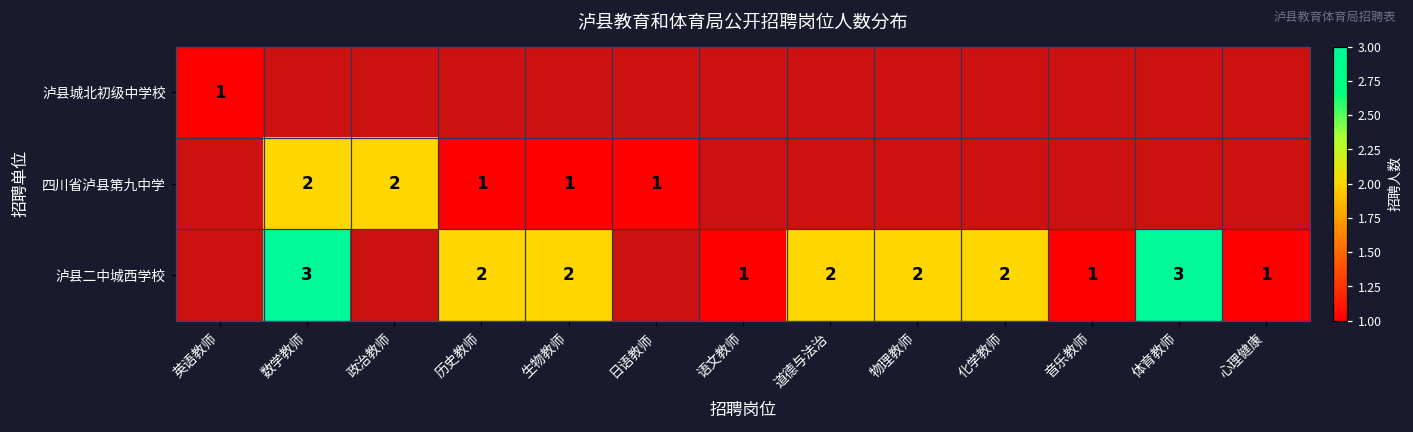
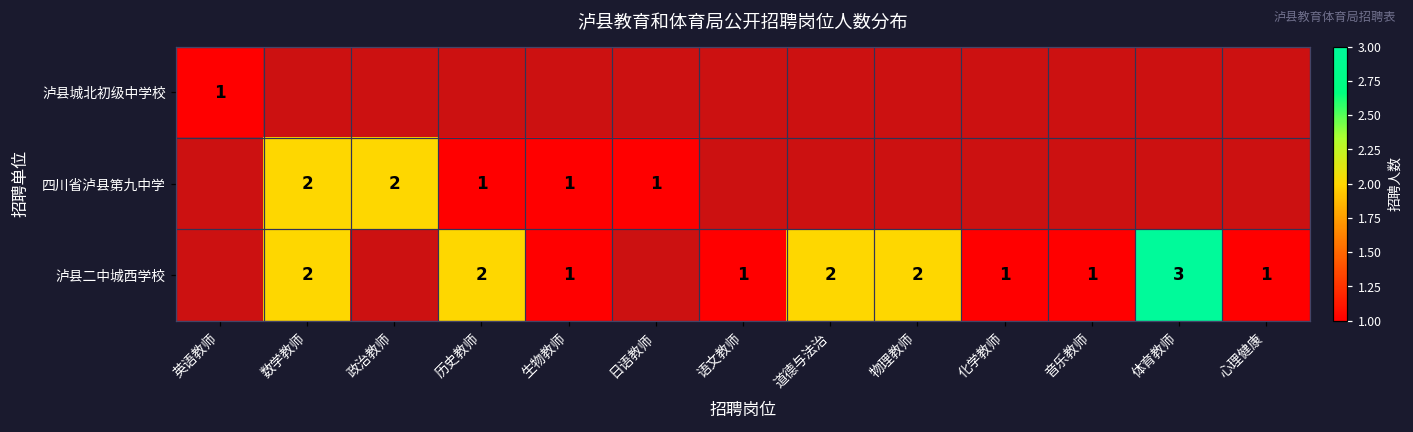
  {
    "泸县城北初级中学校": {
      "英语教师": 1
    },
    "四川省泸县第九中学": {
      "数学教师": 2,
      "政治教师": 2,
      "历史教师": 1,
      "生物教师": 1,
      "日语教师": 1
    },
    "泸县二中城西学校": {
-     "数学教师": 3,
+     "数学教师": 2,
      "历史教师": 2,
-     "生物教师": 2,
+     "生物教师": 1,
      "语文教师": 1,
      "道德与法治": 2,
      "物理教师": 2,
-     "化学教师": 2,
+     "化学教师": 1,
      "音乐教师": 1,
      "体育教师": 3,
      "心理健康": 1
    }
  }
